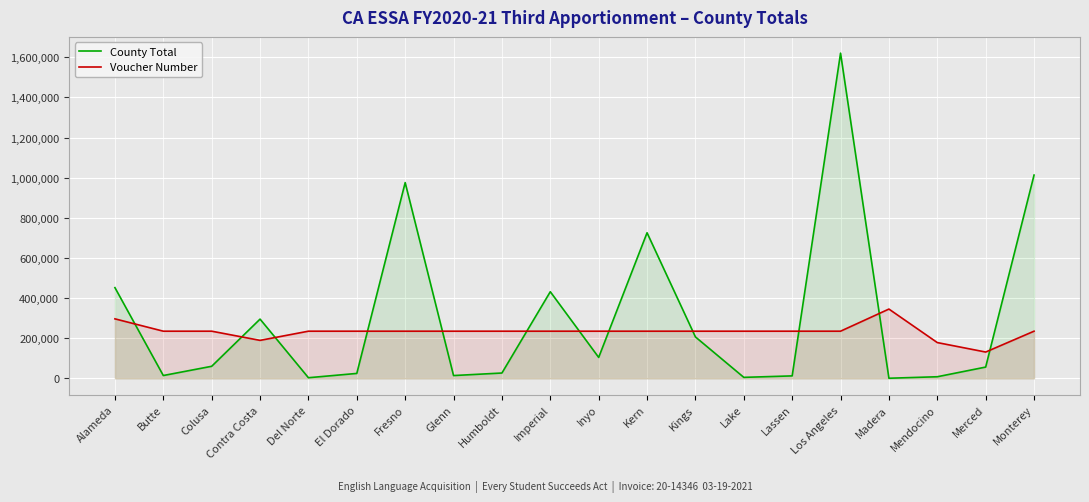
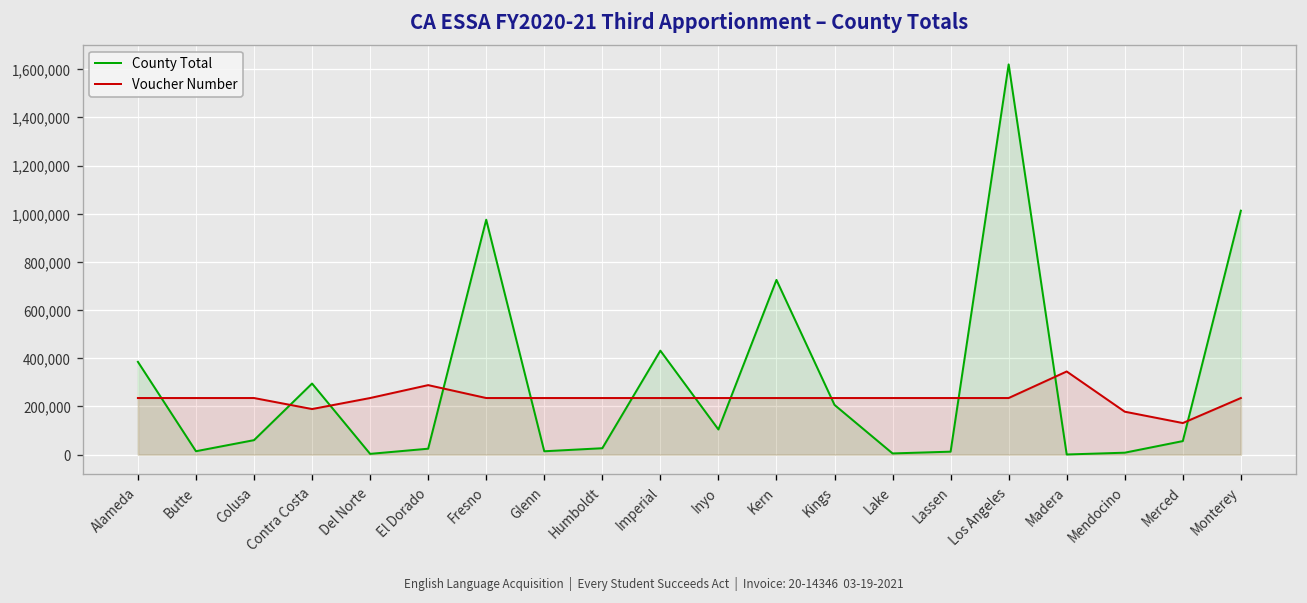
  {
    "County Total": {
-     "Alameda": "450,000",
+     "Alameda": "390,000",
      "Butte": "10,000",
      "Colusa": "60,000",
      "Contra Costa": "300,000",
      "Del Norte": "0",
      "El Dorado": "20,000",
      "Fresno": "980,000",
      "Glenn": "10,000",
      "Humboldt": "30,000",
      "Imperial": "430,000",
      "Inyo": "100,000",
      "Kern": "730,000",
      "Kings": "210,000",
      "Lake": "10,000",
      "Lassen": "10,000",
      "Los Angeles": "1,620,000",
      "Madera": "0",
      "Mendocino": "10,000",
      "Merced": "60,000",
      "Monterey": "1,010,000"
    },
    "Voucher Number": {
-     "Alameda": "300,000",
+     "Alameda": "240,000",
      "Butte": "240,000",
      "Colusa": "240,000",
      "Contra Costa": "190,000",
      "Del Norte": "240,000",
-     "El Dorado": "240,000",
+     "El Dorado": "290,000",
      "Fresno": "240,000",
      "Glenn": "240,000",
      "Humboldt": "240,000",
      "Imperial": "240,000",
      "Inyo": "240,000",
      "Kern": "240,000",
      "Kings": "240,000",
      "Lake": "240,000",
      "Lassen": "240,000",
      "Los Angeles": "240,000",
      "Madera": "350,000",
      "Mendocino": "180,000",
      "Merced": "130,000",
      "Monterey": "240,000"
    }
  }
